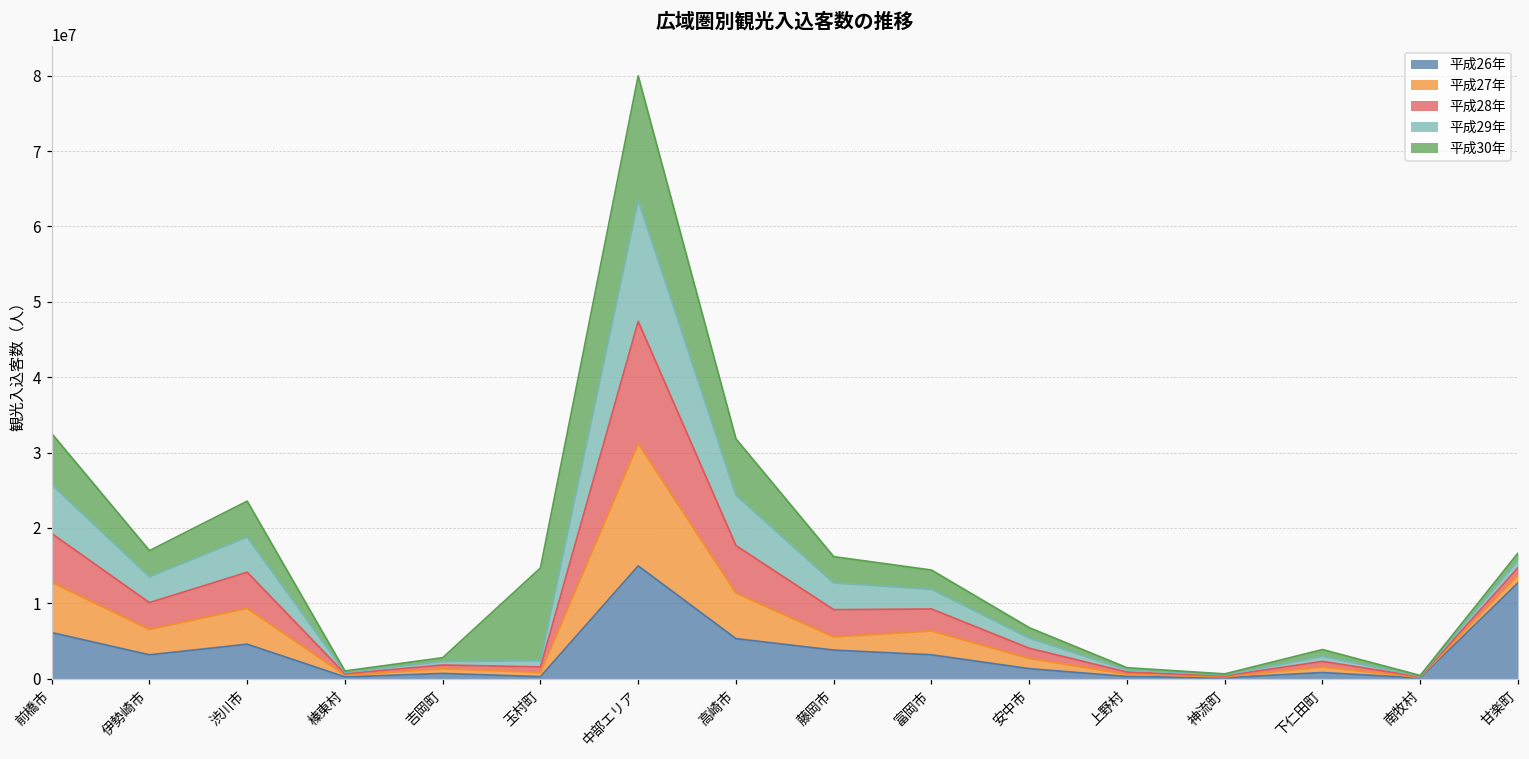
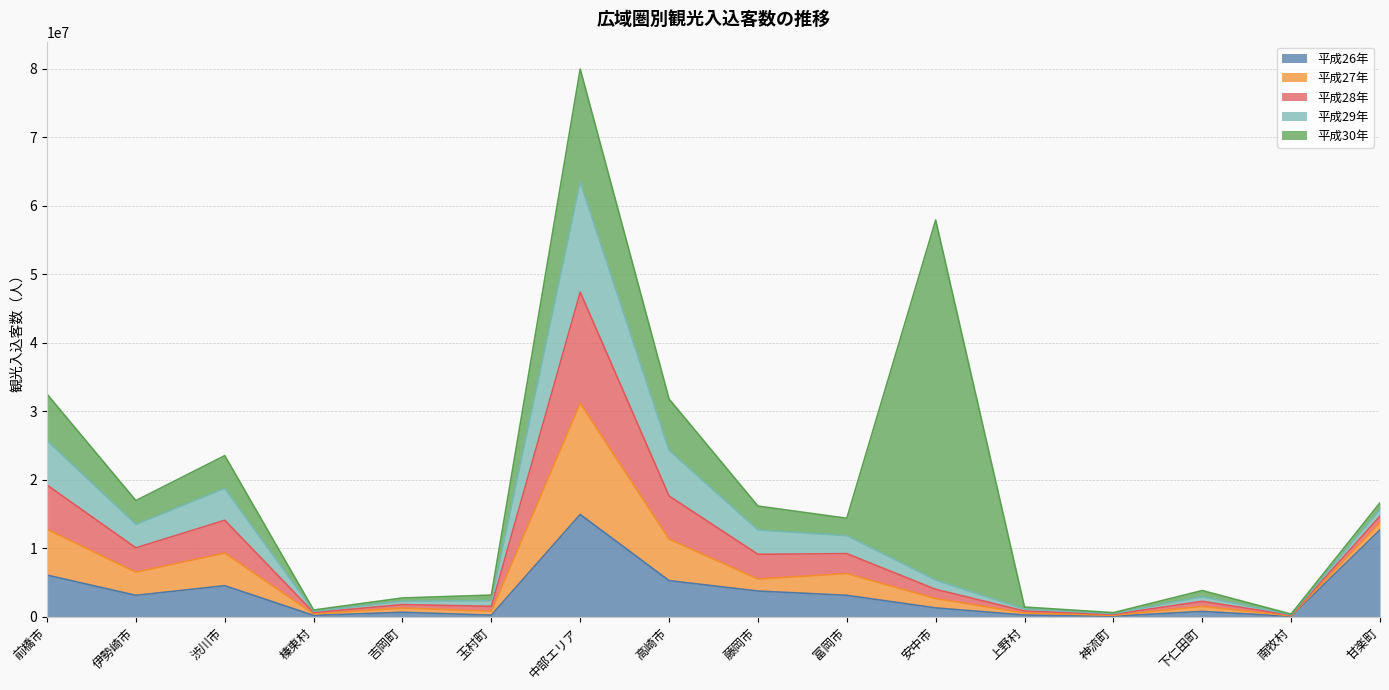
  {
    "平成26年": {
      "前橋市": 6000000,
      "伊勢崎市": 3000000,
      "渋川市": 5000000,
      "吉岡町": 1000000,
      "玉村町": 0,
      "中部エリア": 15000000,
      "高崎市": 5000000,
      "藤岡市": 4000000,
      "富岡市": 3000000,
      "安中市": 1000000,
      "下仁田町": 1000000,
      "甘楽町": 13000000
    },
    "平成27年": {
      "前橋市": 7000000,
      "伊勢崎市": 3000000,
      "渋川市": 5000000,
      "吉岡町": 1000000,
      "玉村町": 1000000,
      "中部エリア": 16000000,
      "高崎市": 6000000,
      "藤岡市": 2000000,
      "富岡市": 3000000,
      "安中市": 1000000,
      "下仁田町": 1000000,
      "甘楽町": 1000000
    },
    "平成28年": {
      "前橋市": 6000000,
      "伊勢崎市": 4000000,
      "渋川市": 5000000,
      "吉岡町": 1000000,
      "玉村町": 1000000,
      "中部エリア": 16000000,
      "高崎市": 6000000,
      "藤岡市": 4000000,
      "富岡市": 3000000,
      "安中市": 1000000,
      "下仁田町": 1000000,
      "甘楽町": 1000000
    },
    "平成29年": {
      "前橋市": 7000000,
      "伊勢崎市": 3000000,
      "渋川市": 5000000,
      "吉岡町": 0,
      "玉村町": 1000000,
      "中部エリア": 16000000,
      "高崎市": 7000000,
      "藤岡市": 4000000,
      "富岡市": 3000000,
      "安中市": 1000000,
      "下仁田町": 1000000,
      "甘楽町": 1000000
    },
    "平成30年": {
      "前橋市": 7000000,
      "伊勢崎市": 3000000,
      "渋川市": 5000000,
      "吉岡町": 0,
-     "玉村町": 12000000,
+     "玉村町": 1000000,
      "中部エリア": 16000000,
      "高崎市": 7000000,
      "藤岡市": 3000000,
      "富岡市": 3000000,
-     "安中市": 1000000,
+     "安中市": 53000000,
      "下仁田町": 1000000,
      "甘楽町": 1000000
    }
  }
